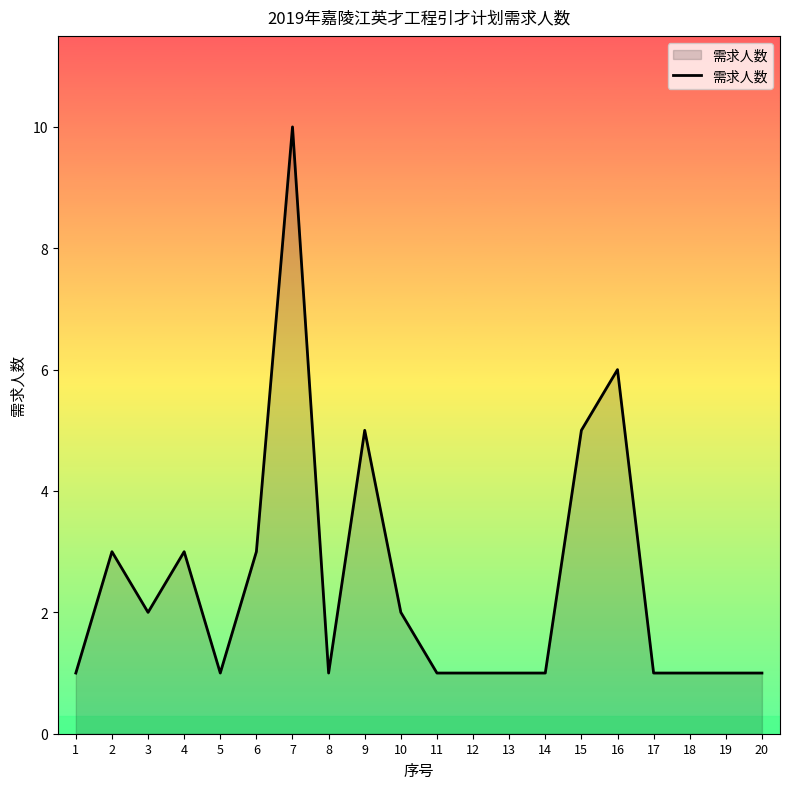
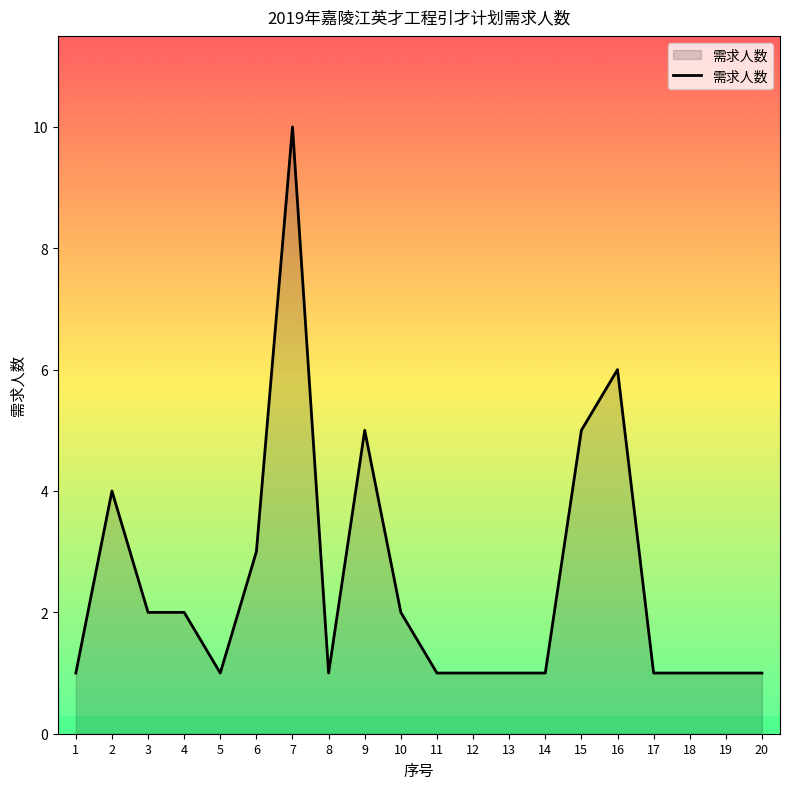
  {
    "1": 1,
-   "2": 3,
+   "2": 4,
    "3": 2,
-   "4": 3,
+   "4": 2,
    "5": 1,
    "6": 3,
    "7": 10,
    "8": 1,
    "9": 5,
    "10": 2,
    "11": 1,
    "12": 1,
    "13": 1,
    "14": 1,
    "15": 5,
    "16": 6,
    "17": 1,
    "18": 1,
    "19": 1,
    "20": 1
  }
